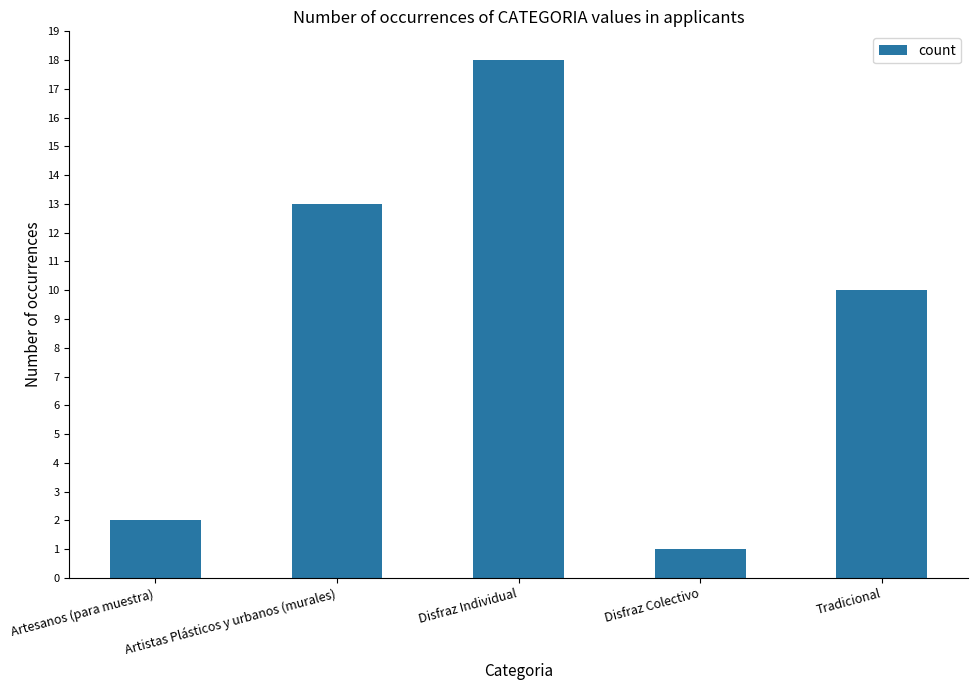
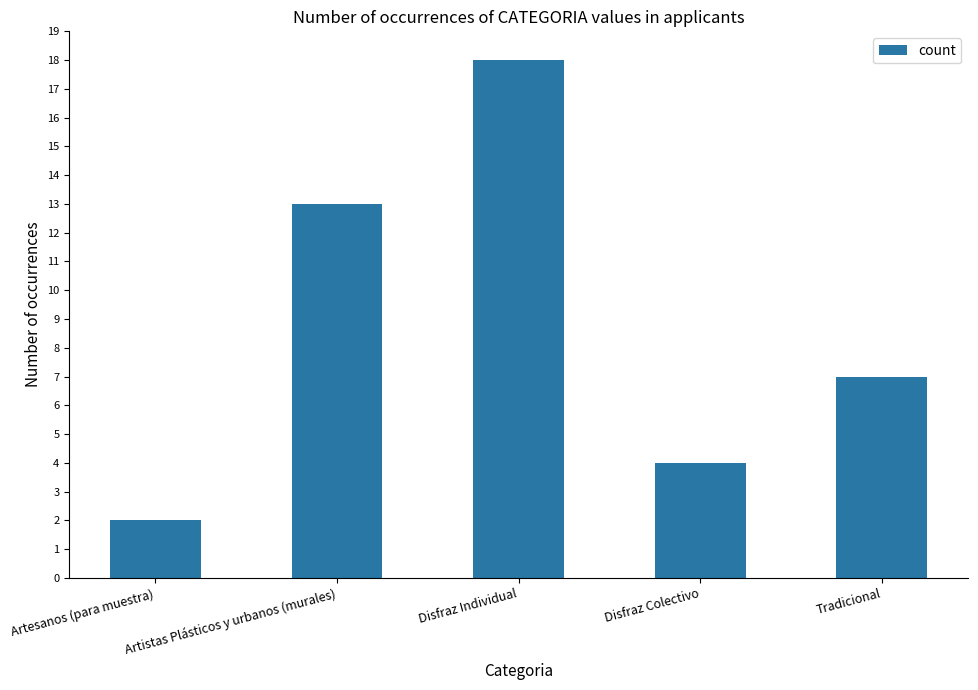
  {
    "Artesanos (para muestra)": 2,
    "Artistas Plásticos y urbanos (murales)": 13,
    "Disfraz Individual": 18,
-   "Disfraz Colectivo": 1,
-   "Tradicional": 10
+   "Disfraz Colectivo": 4,
+   "Tradicional": 7
  }
